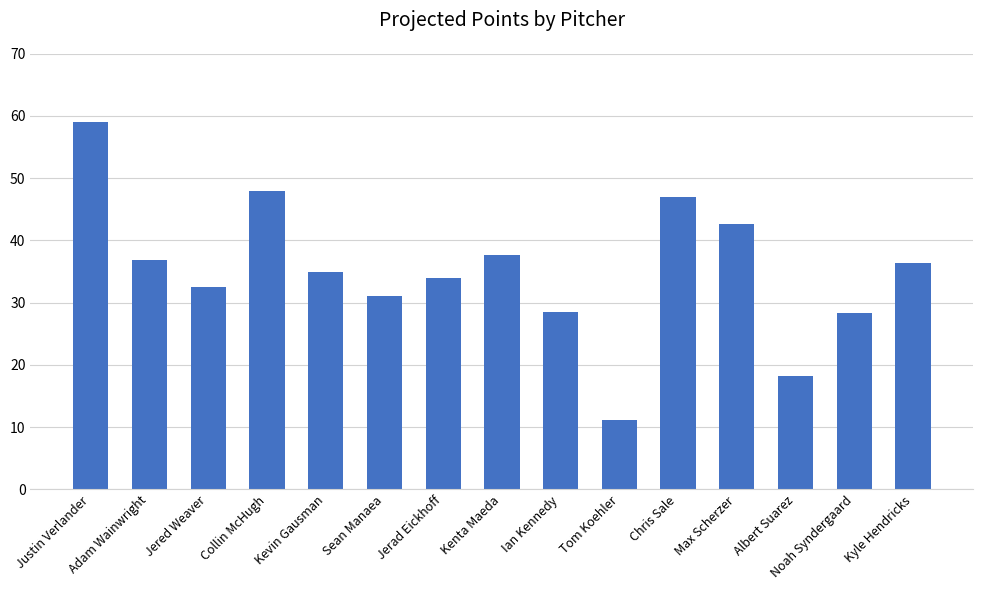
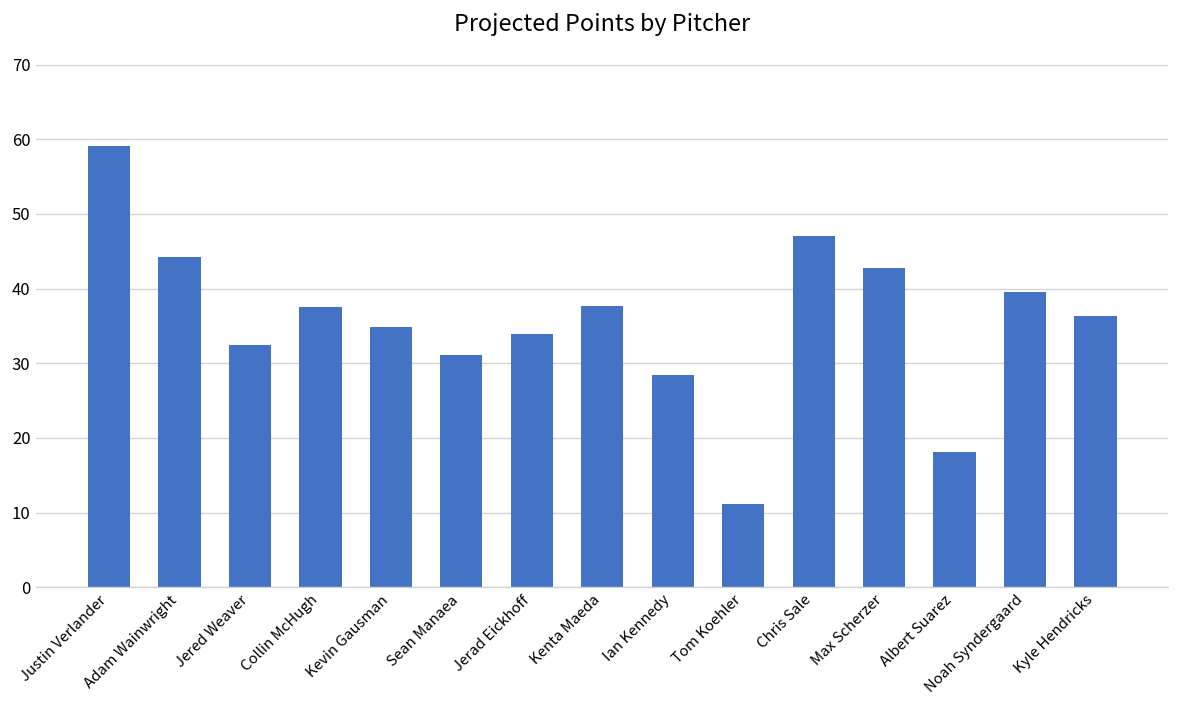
  {
    "Justin Verlander": 59,
-   "Adam Wainwright": 37,
+   "Adam Wainwright": 44,
    "Jered Weaver": 32,
-   "Collin McHugh": 48,
+   "Collin McHugh": 37,
    "Kevin Gausman": 35,
    "Sean Manaea": 31,
    "Jerad Eickhoff": 34,
    "Kenta Maeda": 38,
    "Ian Kennedy": 28,
    "Tom Koehler": 11,
    "Chris Sale": 47,
    "Max Scherzer": 43,
    "Albert Suarez": 18,
-   "Noah Syndergaard": 28,
+   "Noah Syndergaard": 40,
    "Kyle Hendricks": 36
  }
